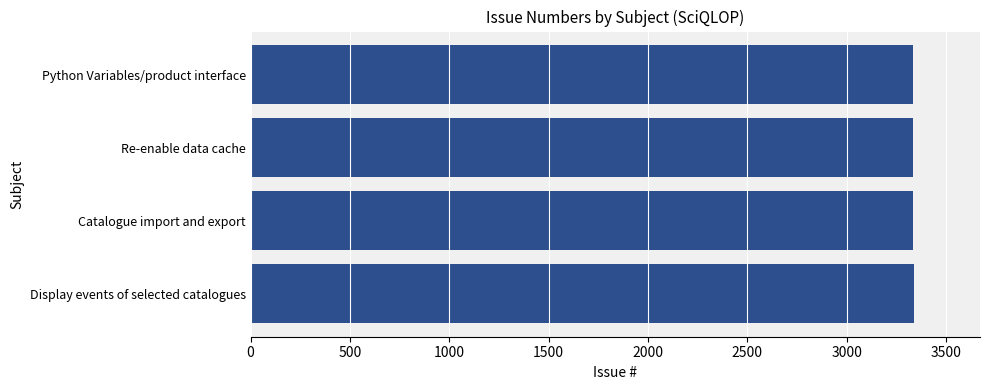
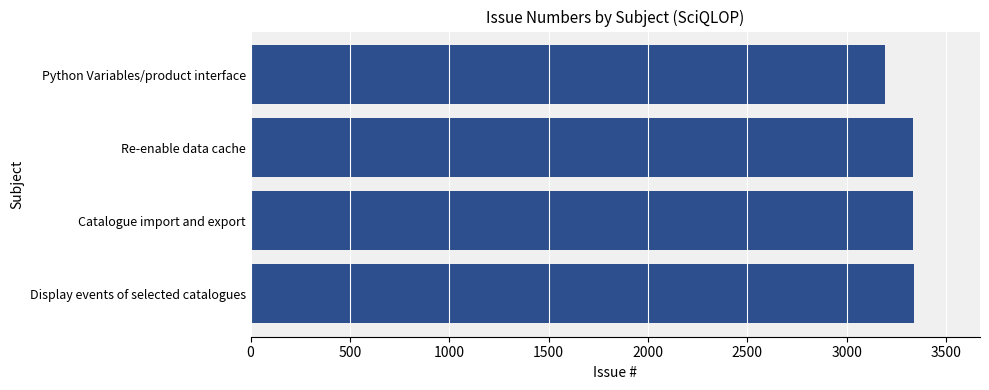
  {
-   "Python Variables/product interface": 3330,
+   "Python Variables/product interface": 3190,
    "Re-enable data cache": 3340,
    "Catalogue import and export": 3340,
    "Display events of selected catalogues": 3340
  }
